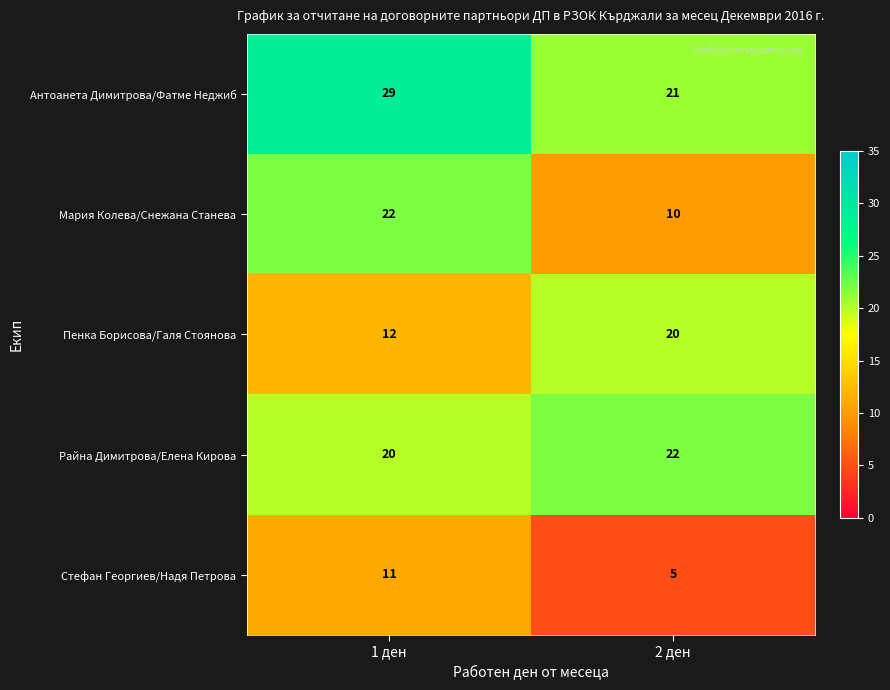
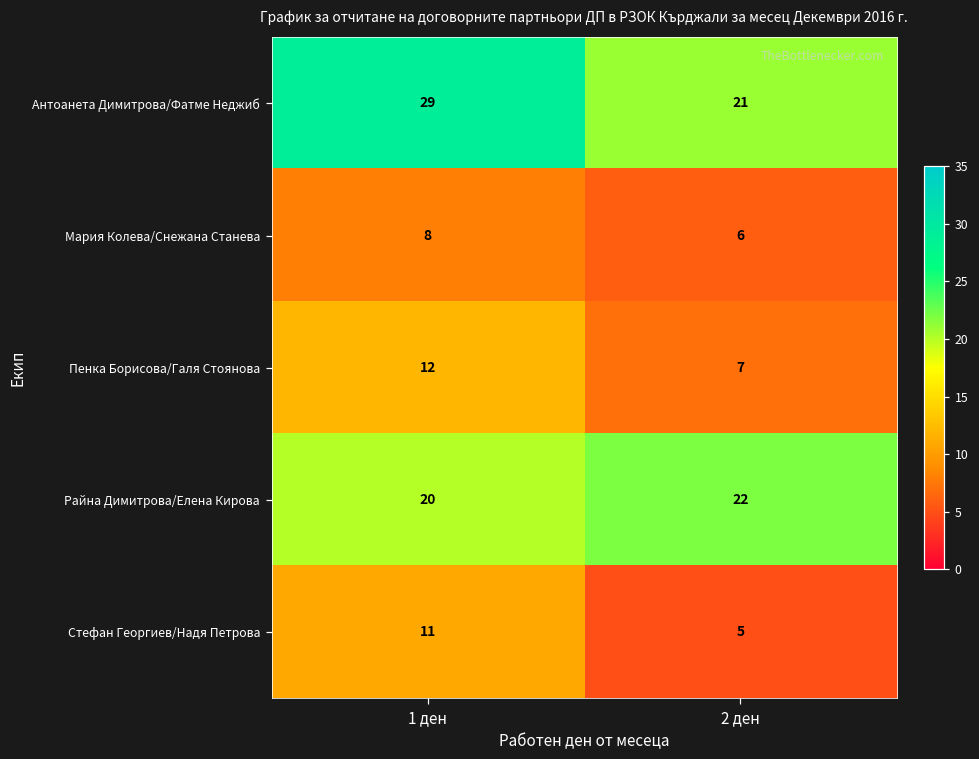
  {
    "Антоанета Димитрова/Фатме Неджиб": {
      "1 ден": 29
    },
    "Мария Колева/Снежана Станева": {
-     "1 ден": 22,
-     "2 ден": 10
+     "1 ден": 8,
+     "2 ден": 6
    },
    "Пенка Борисова/Галя Стоянова": {
      "1 ден": 12,
-     "2 ден": 20
+     "2 ден": 7
    },
    "Райна Димитрова/Елена Кирова": {
      "1 ден": 20,
      "2 ден": 22
    },
    "Стефан Георгиев/Надя Петрова": {
      "1 ден": 11,
      "2 ден": 5
    }
  }
